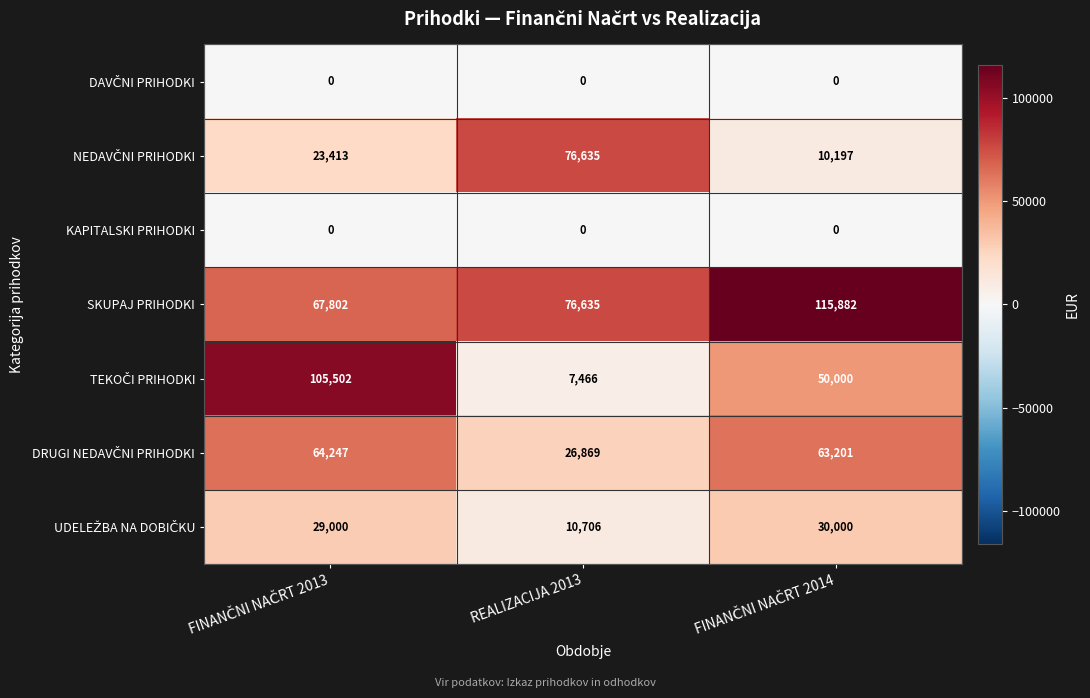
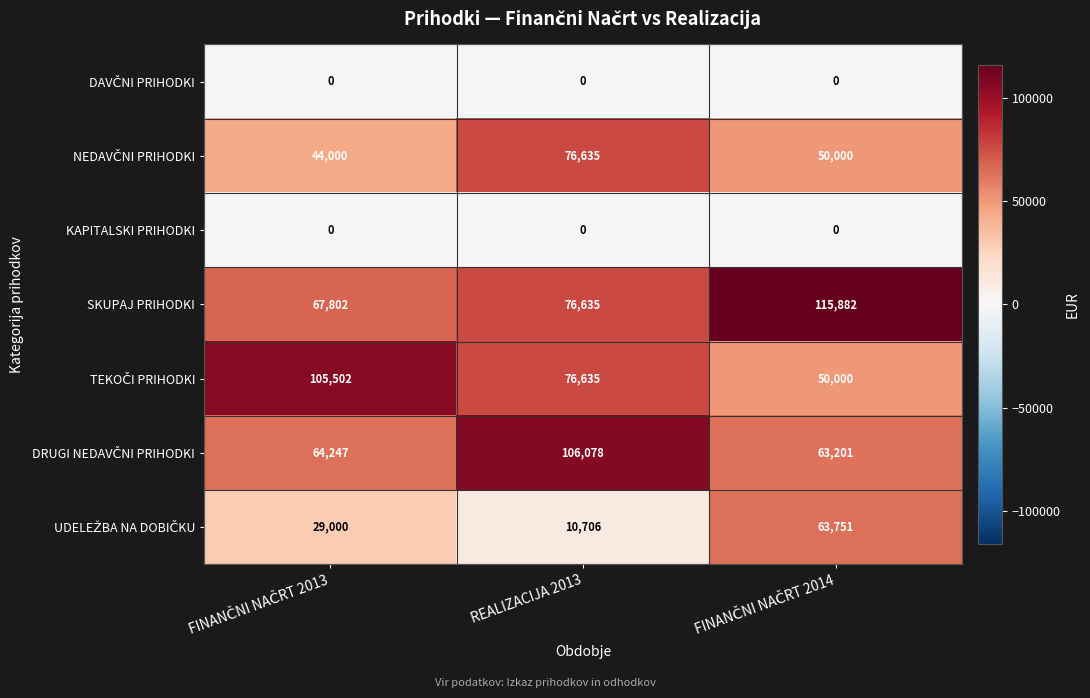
  {
    "DAVČNI PRIHODKI": {
      "FINANČNI NAČRT 2013": "0",
      "REALIZACIJA 2013": "0",
      "FINANČNI NAČRT 2014": "0"
    },
    "NEDAVČNI PRIHODKI": {
-     "FINANČNI NAČRT 2013": "23,413",
+     "FINANČNI NAČRT 2013": "44,000",
      "REALIZACIJA 2013": "76,635",
-     "FINANČNI NAČRT 2014": "10,197"
+     "FINANČNI NAČRT 2014": "50,000"
    },
    "KAPITALSKI PRIHODKI": {
      "FINANČNI NAČRT 2013": "0",
      "REALIZACIJA 2013": "0",
      "FINANČNI NAČRT 2014": "0"
    },
    "SKUPAJ PRIHODKI": {
      "FINANČNI NAČRT 2013": "67,802",
      "REALIZACIJA 2013": "76,635",
      "FINANČNI NAČRT 2014": "115,882"
    },
    "TEKOČI PRIHODKI": {
      "FINANČNI NAČRT 2013": "105,502",
-     "REALIZACIJA 2013": "7,466",
+     "REALIZACIJA 2013": "76,635",
      "FINANČNI NAČRT 2014": "50,000"
    },
    "DRUGI NEDAVČNI PRIHODKI": {
      "FINANČNI NAČRT 2013": "64,247",
-     "REALIZACIJA 2013": "26,869",
+     "REALIZACIJA 2013": "106,078",
      "FINANČNI NAČRT 2014": "63,201"
    },
    "UDELEŽBA NA DOBIČKU": {
      "FINANČNI NAČRT 2013": "29,000",
      "REALIZACIJA 2013": "10,706",
-     "FINANČNI NAČRT 2014": "30,000"
+     "FINANČNI NAČRT 2014": "63,751"
    }
  }
